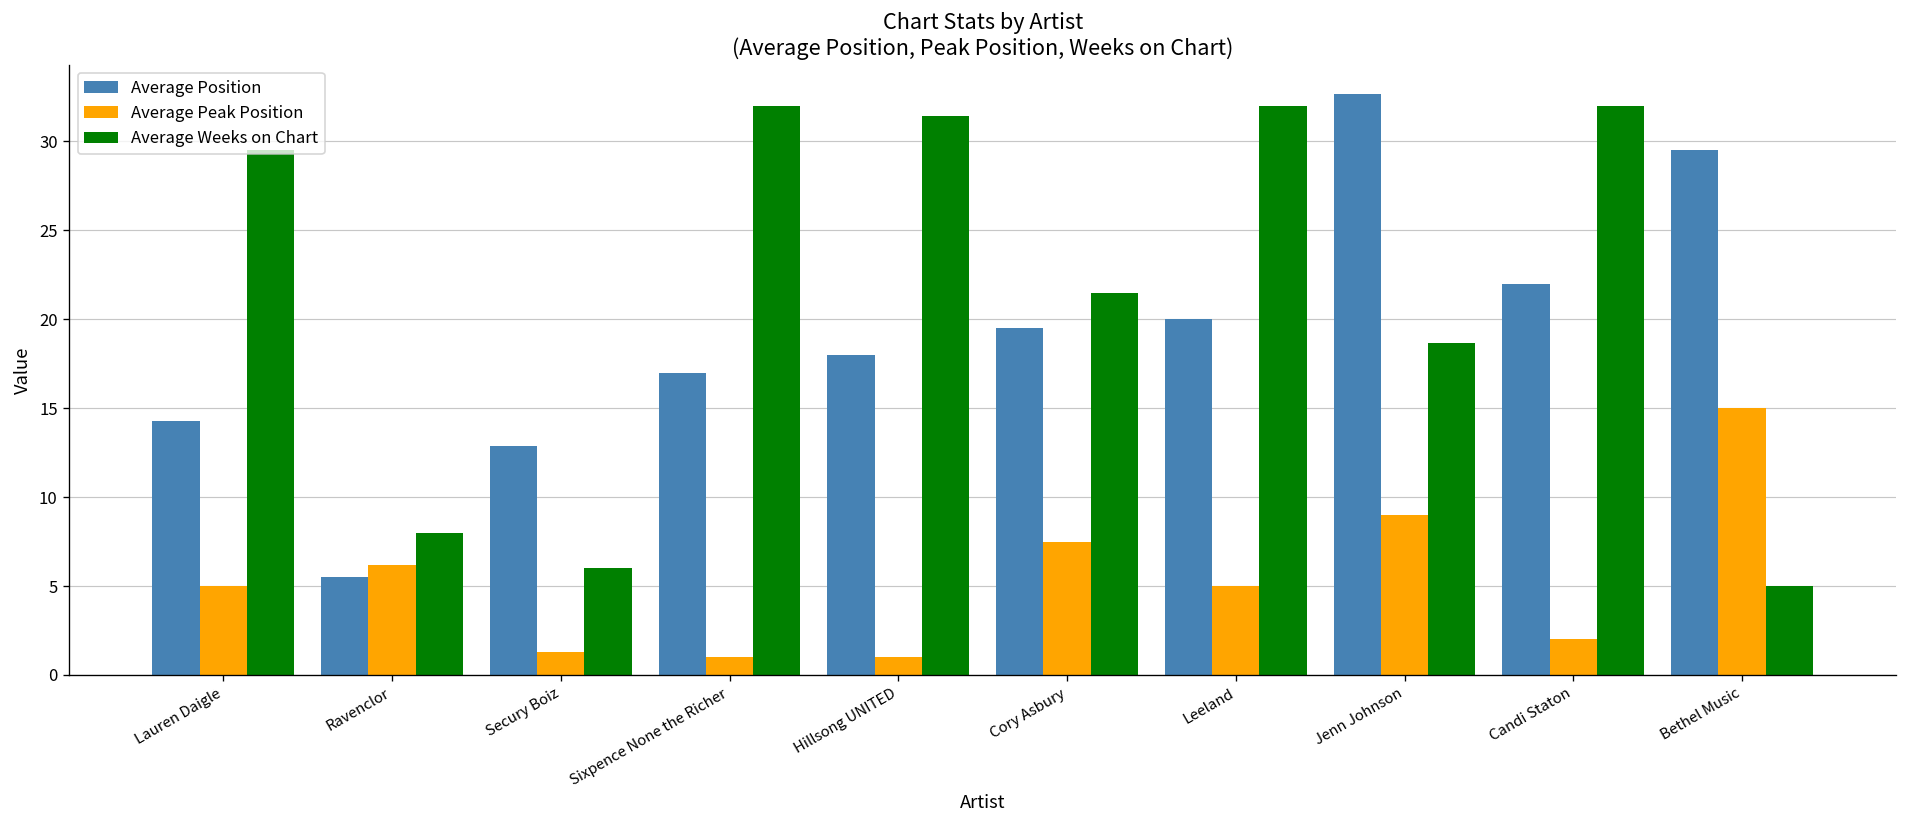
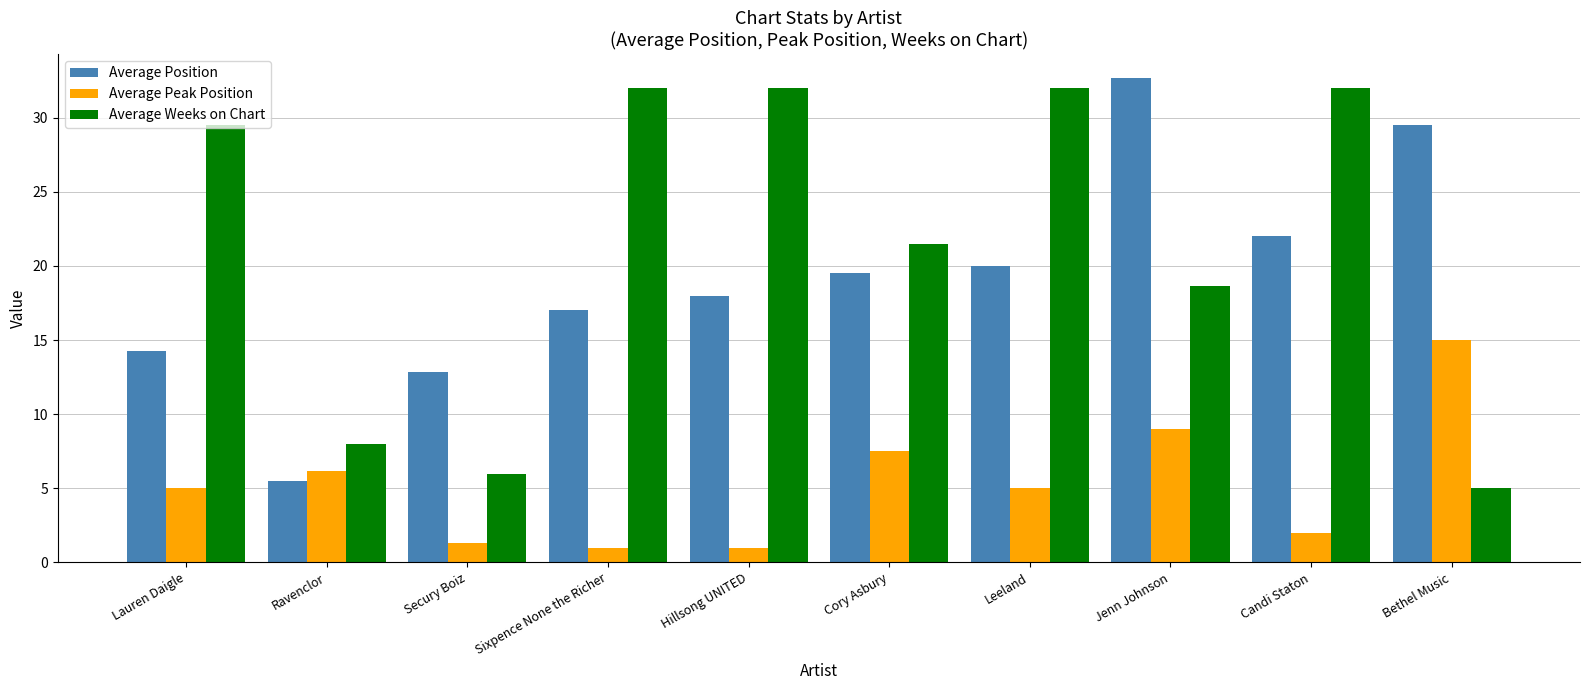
  {
    "Average Position": {
      "Lauren Daigle": 14.3,
      "Ravenclor": 5.5,
      "Secury Boiz": 12.9,
      "Sixpence None the Richer": 17.0,
      "Hillsong UNITED": 18.0,
      "Cory Asbury": 19.5,
      "Leeland": 20.0,
      "Jenn Johnson": 32.7,
      "Candi Staton": 22.0,
      "Bethel Music": 29.5
    },
    "Average Peak Position": {
      "Lauren Daigle": 5.0,
      "Ravenclor": 6.2,
      "Secury Boiz": 1.3,
      "Sixpence None the Richer": 1.0,
      "Hillsong UNITED": 1.0,
      "Cory Asbury": 7.5,
      "Leeland": 5.0,
      "Jenn Johnson": 9.0,
      "Candi Staton": 2.0,
      "Bethel Music": 15.0
    },
    "Average Weeks on Chart": {
      "Ravenclor": 8.0,
      "Secury Boiz": 6.0,
      "Sixpence None the Richer": 32.0,
-     "Hillsong UNITED": 31.4,
+     "Hillsong UNITED": 32.0,
      "Cory Asbury": 21.5,
      "Leeland": 32.0,
      "Jenn Johnson": 18.7,
      "Candi Staton": 32.0,
      "Bethel Music": 5.0
    }
  }
